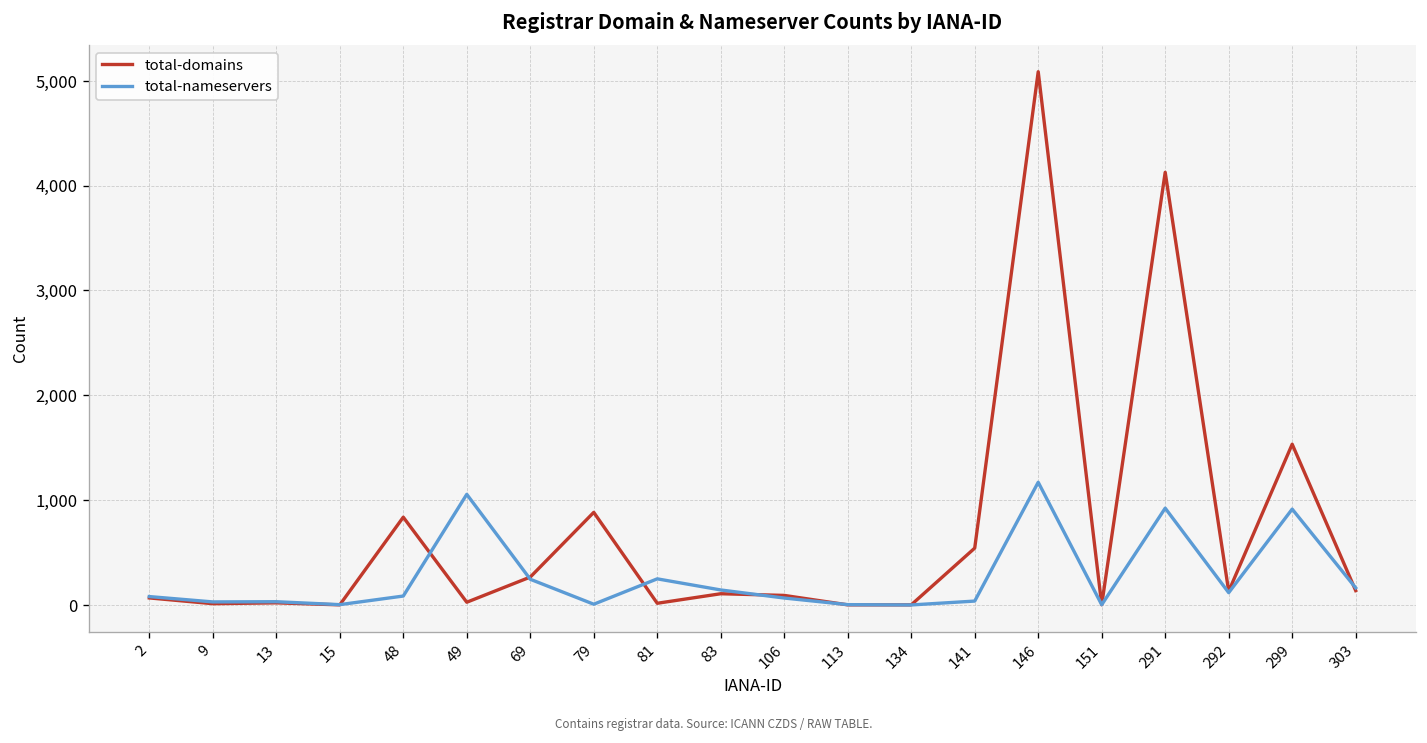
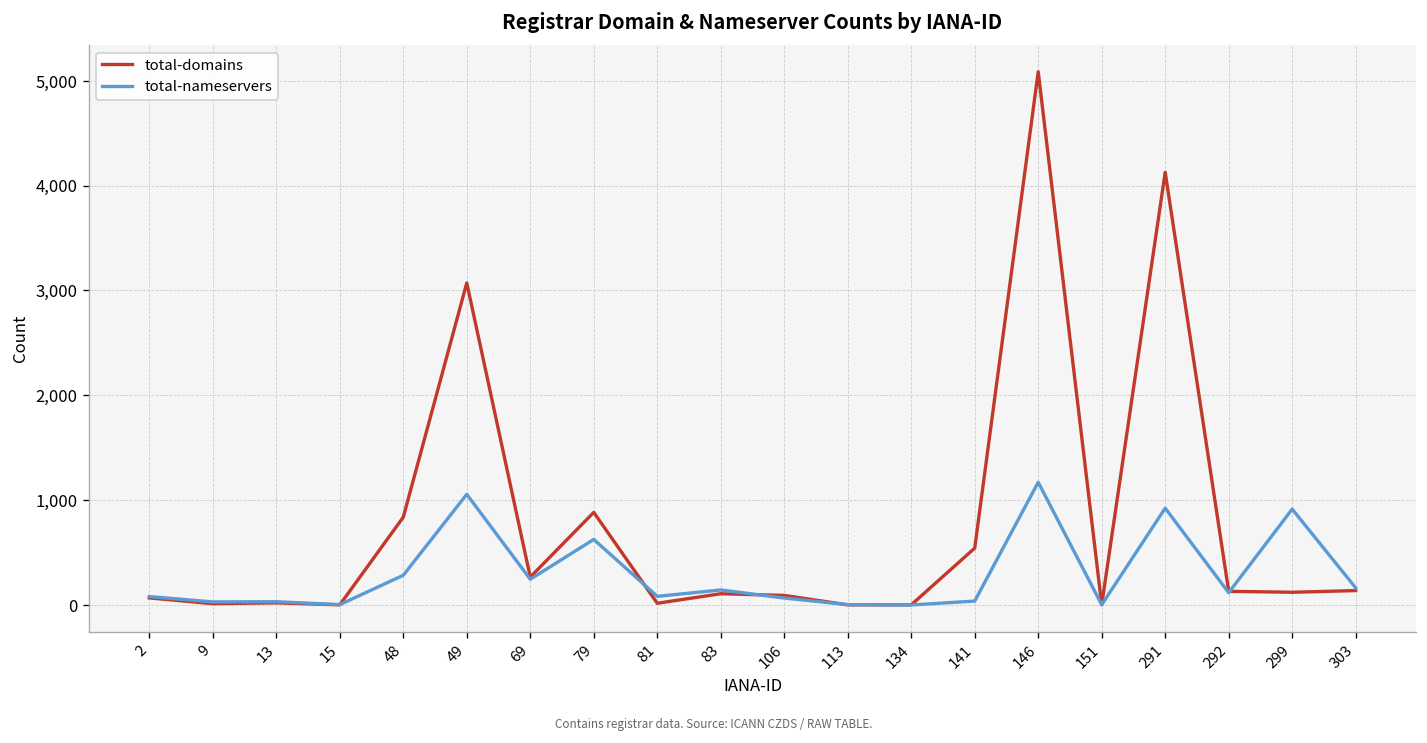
  {
    "total-domains": {
      "48": "800",
-     "49": "0",
+     "49": "3,100",
      "79": "900",
      "81": "0",
      "83": "100",
      "141": "500",
      "146": "5,100",
      "291": "4,100",
-     "299": "1,500"
+     "299": "100"
    },
    "total-nameservers": {
-     "48": "100",
+     "48": "300",
      "49": "1,100",
-     "79": "0",
-     "81": "200",
+     "79": "600",
+     "81": "100",
      "83": "100",
      "141": "0",
      "146": "1,200",
      "291": "900",
      "299": "900"
    }
  }
